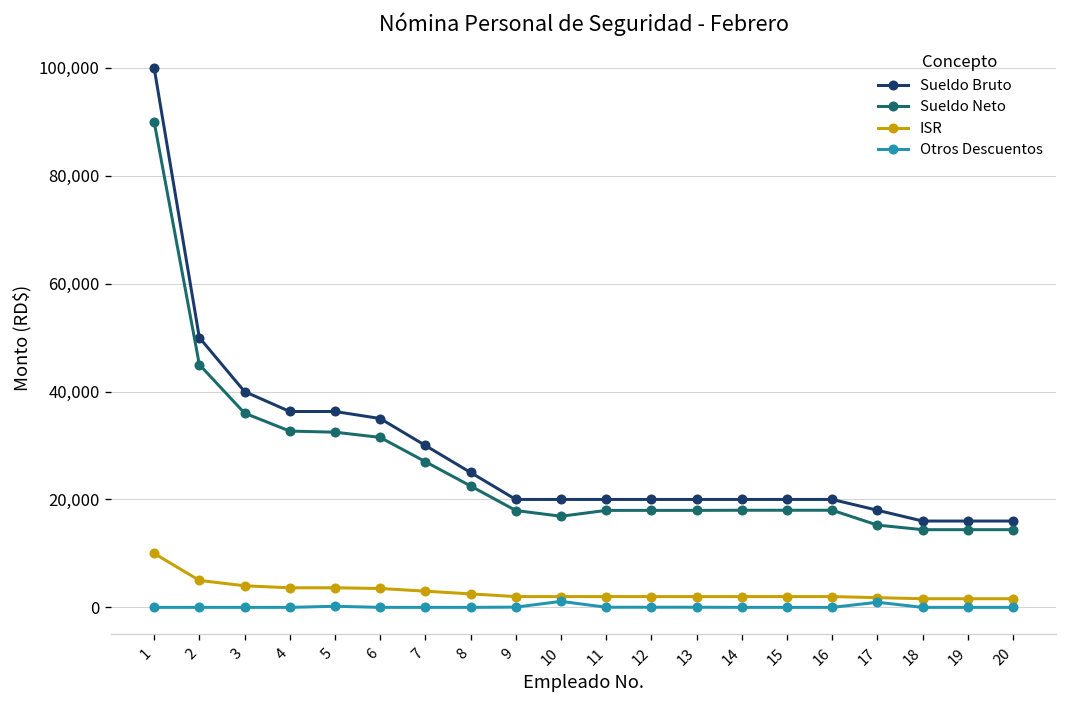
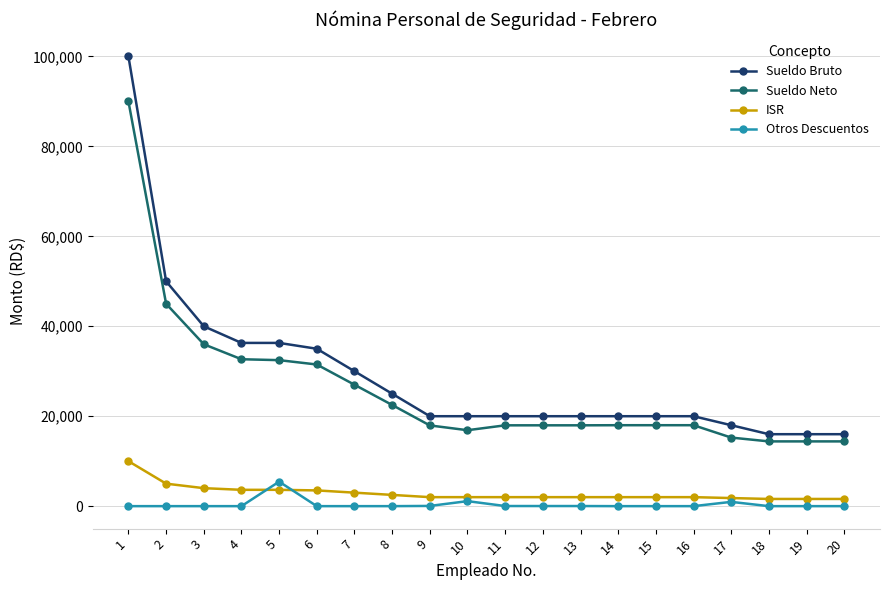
  {
    "ISR": {
      "1": "10,000",
      "2": "5,000",
      "3": "4,000",
      "4": "4,000",
      "5": "4,000",
      "6": "4,000",
      "7": "3,000",
      "8": "3,000",
      "9": "2,000",
      "10": "2,000",
      "11": "2,000",
      "12": "2,000",
      "13": "2,000",
      "14": "2,000",
      "15": "2,000",
      "16": "2,000",
      "17": "2,000",
      "18": "2,000",
      "19": "2,000",
      "20": "2,000"
    },
    "Otros Descuentos": {
      "1": "0",
      "2": "0",
      "3": "0",
      "4": "0",
-     "5": "0",
+     "5": "5,000",
      "6": "0",
      "7": "0",
      "8": "0",
      "9": "0",
      "10": "1,000",
      "11": "0",
      "12": "0",
      "13": "0",
      "14": "0",
      "15": "0",
      "16": "0",
      "17": "1,000",
      "18": "0",
      "19": "0",
      "20": "0"
    }
  }
